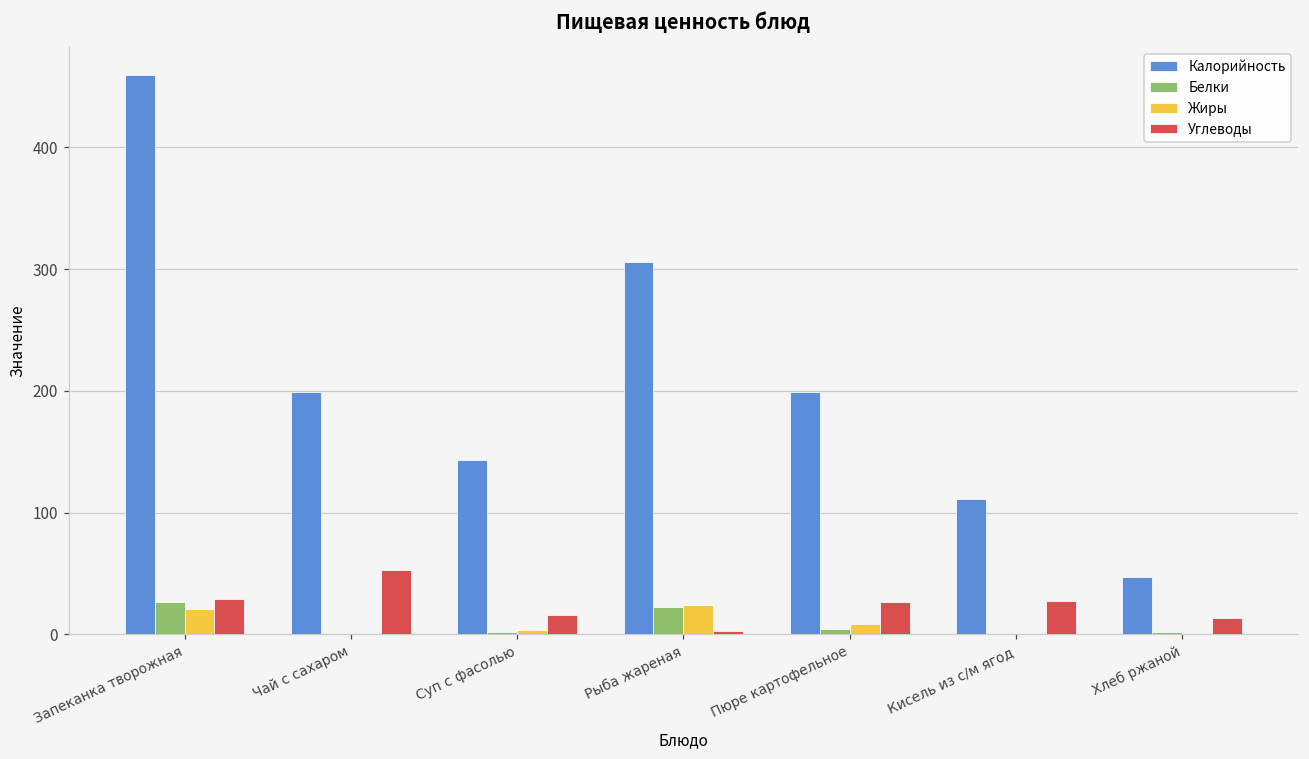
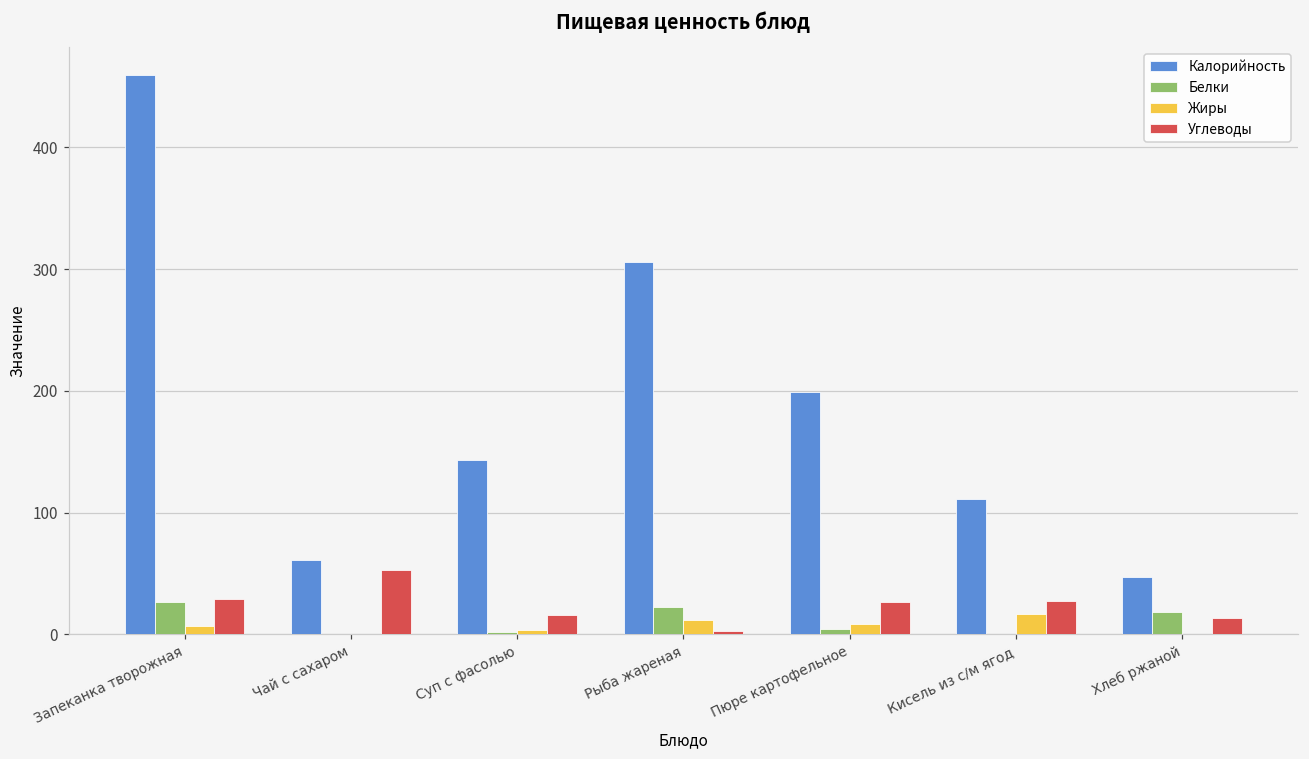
  {
    "Калорийность": {
      "Запеканка творожная": 460,
-     "Чай с сахаром": 199,
+     "Чай с сахаром": 61,
      "Суп с фасолью": 143,
      "Рыба жареная": 306,
      "Пюре картофельное": 199,
      "Кисель из с/м ягод": 111,
      "Хлеб ржаной": 47
    },
    "Белки": {
      "Запеканка творожная": 27,
      "Рыба жареная": 22,
      "Пюре картофельное": 4,
-     "Хлеб ржаной": 2
+     "Хлеб ржаной": 18
    },
    "Жиры": {
-     "Запеканка творожная": 21,
+     "Запеканка творожная": 7,
      "Суп с фасолью": 3,
-     "Рыба жареная": 24,
+     "Рыба жареная": 12,
      "Пюре картофельное": 8,
-     "Кисель из с/м ягод": 0
+     "Кисель из с/м ягод": 16
    },
    "Углеводы": {
      "Запеканка творожная": 29,
      "Чай с сахаром": 53,
      "Суп с фасолью": 16,
      "Рыба жареная": 3,
      "Пюре картофельное": 27,
      "Кисель из с/м ягод": 28,
      "Хлеб ржаной": 13
    }
  }
